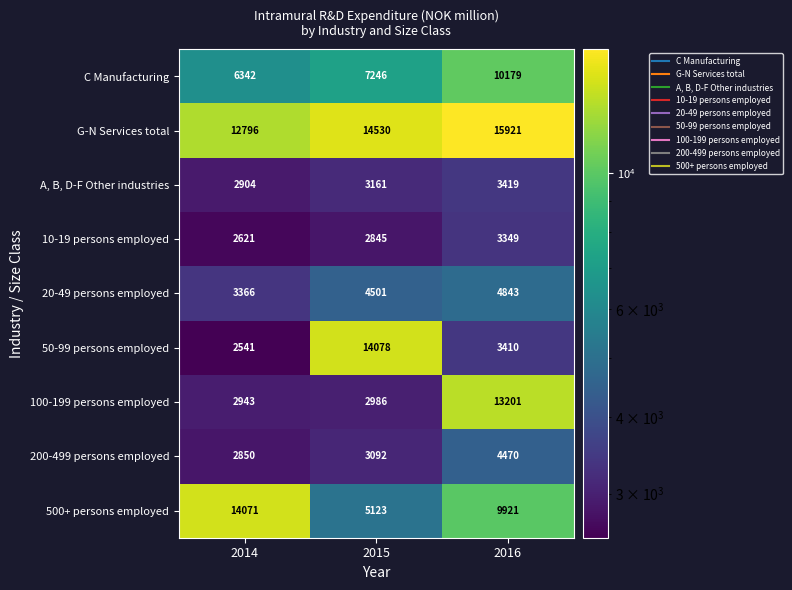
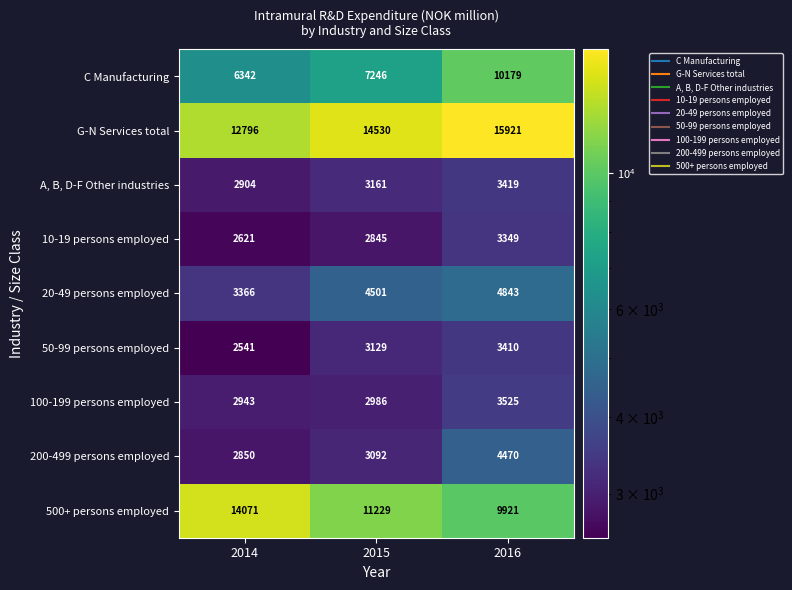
  {
    "C Manufacturing": {
      "2014": 6342,
      "2015": 7246,
      "2016": 10179
    },
    "G-N Services total": {
      "2014": 12796,
      "2015": 14530,
      "2016": 15921
    },
    "A, B, D-F Other industries": {
      "2014": 2904,
      "2015": 3161,
      "2016": 3419
    },
    "10-19 persons employed": {
      "2014": 2621,
      "2015": 2845,
      "2016": 3349
    },
    "20-49 persons employed": {
      "2014": 3366,
      "2015": 4501,
      "2016": 4843
    },
    "50-99 persons employed": {
      "2014": 2541,
-     "2015": 14078,
+     "2015": 3129,
      "2016": 3410
    },
    "100-199 persons employed": {
      "2014": 2943,
      "2015": 2986,
-     "2016": 13201
+     "2016": 3525
    },
    "200-499 persons employed": {
      "2014": 2850,
      "2015": 3092,
      "2016": 4470
    },
    "500+ persons employed": {
      "2014": 14071,
-     "2015": 5123,
+     "2015": 11229,
      "2016": 9921
    }
  }
